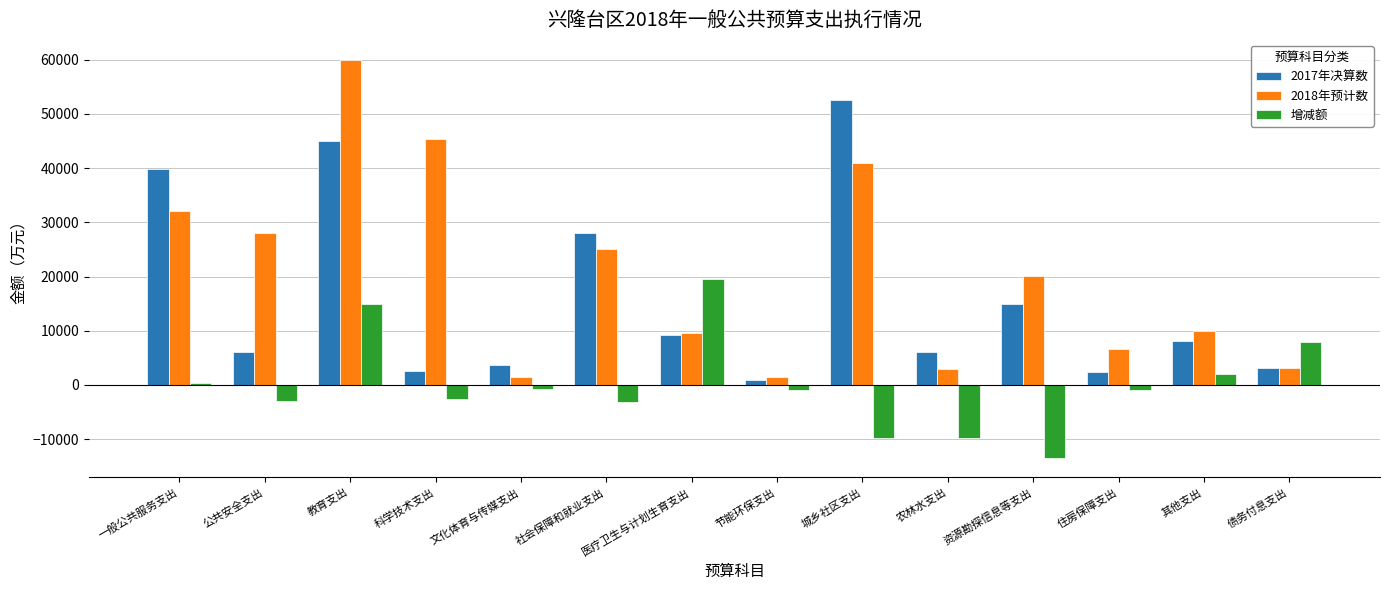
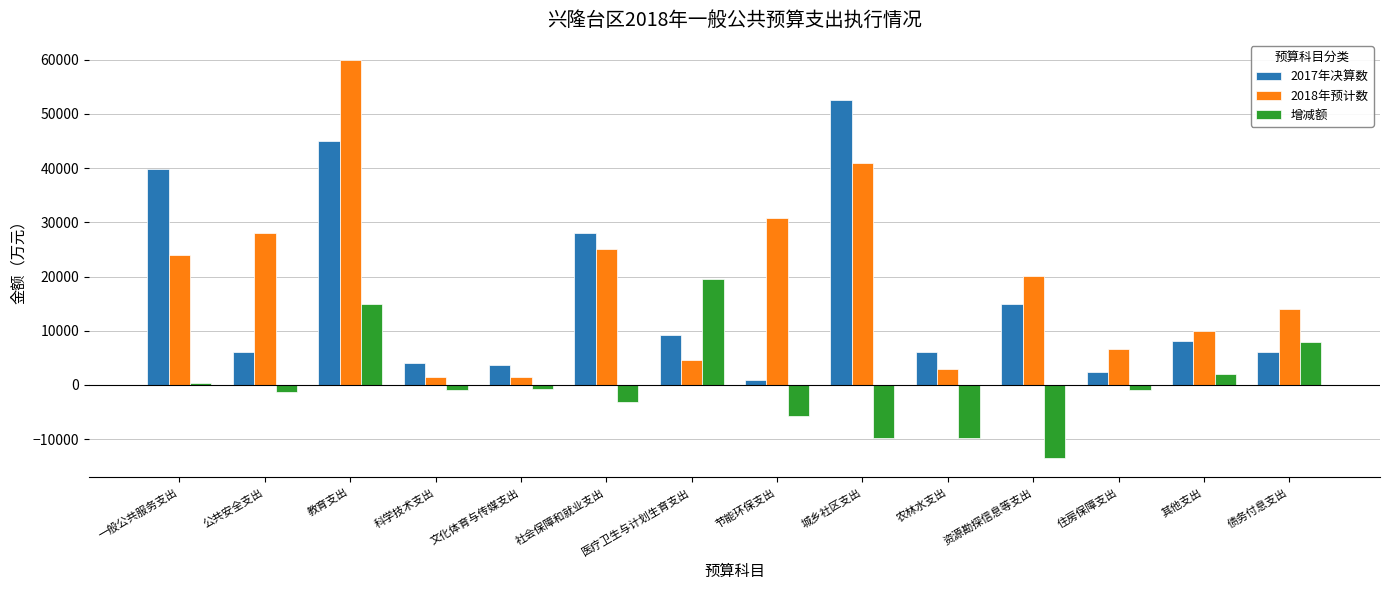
  {
    "2017年决算数": {
      "一般公共服务支出": 40000,
      "公共安全支出": 6000,
      "教育支出": 45000,
-     "科学技术支出": 3000,
+     "科学技术支出": 4000,
      "文化体育与传媒支出": 4000,
      "社会保障和就业支出": 28000,
      "医疗卫生与计划生育支出": 9000,
      "节能环保支出": 1000,
      "城乡社区支出": 53000,
      "农林水支出": 6000,
      "资源勘探信息等支出": 15000,
      "住房保障支出": 2000,
      "其他支出": 8000,
-     "债务付息支出": 3000
+     "债务付息支出": 6000
    },
    "2018年预计数": {
-     "一般公共服务支出": 32000,
+     "一般公共服务支出": 24000,
      "公共安全支出": 28000,
      "教育支出": 60000,
-     "科学技术支出": 45000,
+     "科学技术支出": 2000,
      "文化体育与传媒支出": 2000,
      "社会保障和就业支出": 25000,
-     "医疗卫生与计划生育支出": 10000,
-     "节能环保支出": 2000,
+     "医疗卫生与计划生育支出": 5000,
+     "节能环保支出": 31000,
      "城乡社区支出": 41000,
      "农林水支出": 3000,
      "资源勘探信息等支出": 20000,
      "住房保障支出": 7000,
      "其他支出": 10000,
-     "债务付息支出": 3000
+     "债务付息支出": 14000
    },
    "增减额": {
-     "公共安全支出": -3000,
+     "公共安全支出": -1000,
      "教育支出": 15000,
-     "科学技术支出": -3000,
+     "科学技术支出": -1000,
      "文化体育与传媒支出": -1000,
      "社会保障和就业支出": -3000,
      "医疗卫生与计划生育支出": 19000,
-     "节能环保支出": -1000,
+     "节能环保支出": -6000,
      "城乡社区支出": -10000,
      "农林水支出": -10000,
      "资源勘探信息等支出": -13000,
      "住房保障支出": -1000,
      "其他支出": 2000,
      "债务付息支出": 8000
    }
  }
